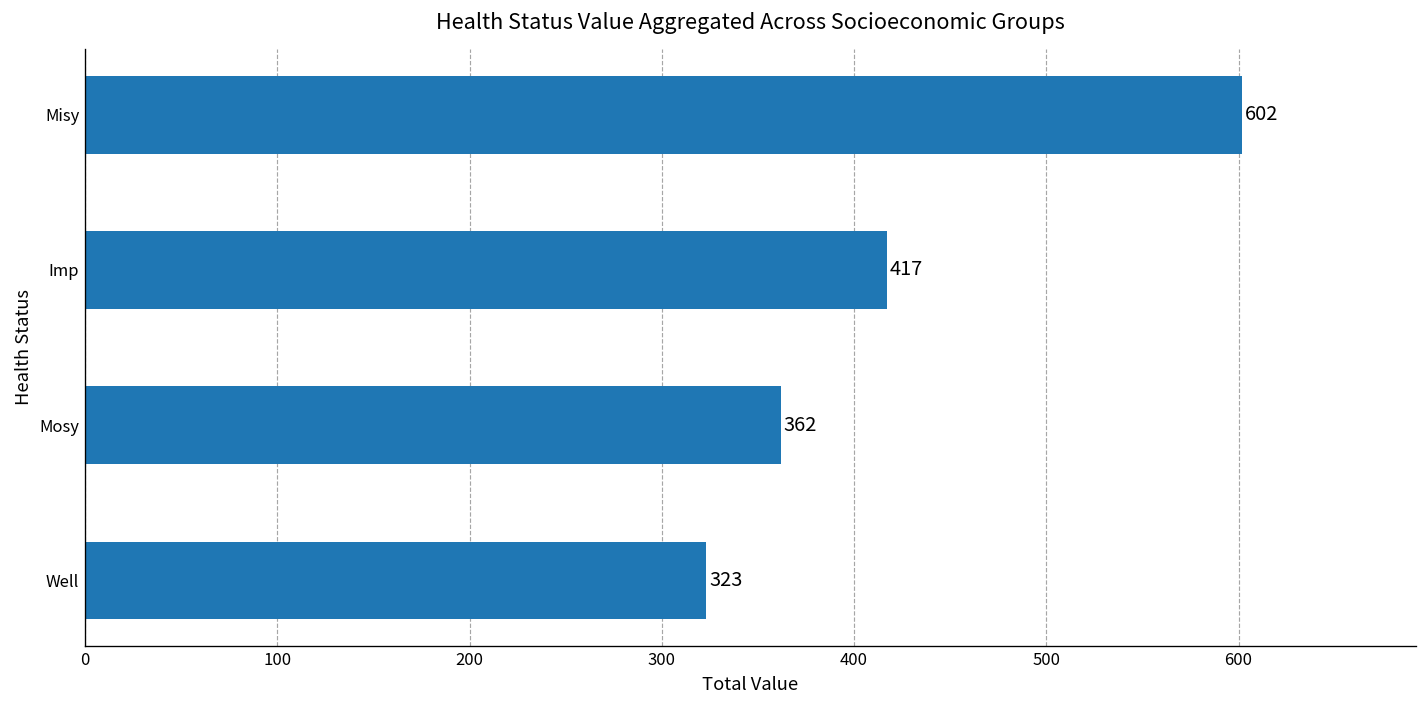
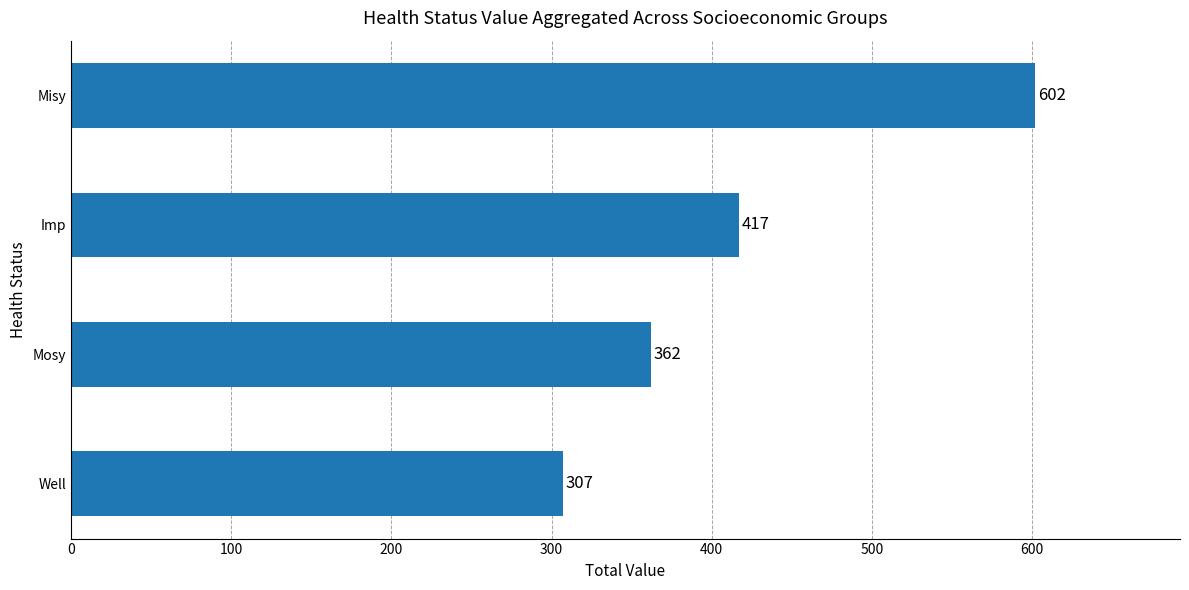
  {
    "Misy": 602,
    "Imp": 417,
    "Mosy": 362,
-   "Well": 323
+   "Well": 307
  }
